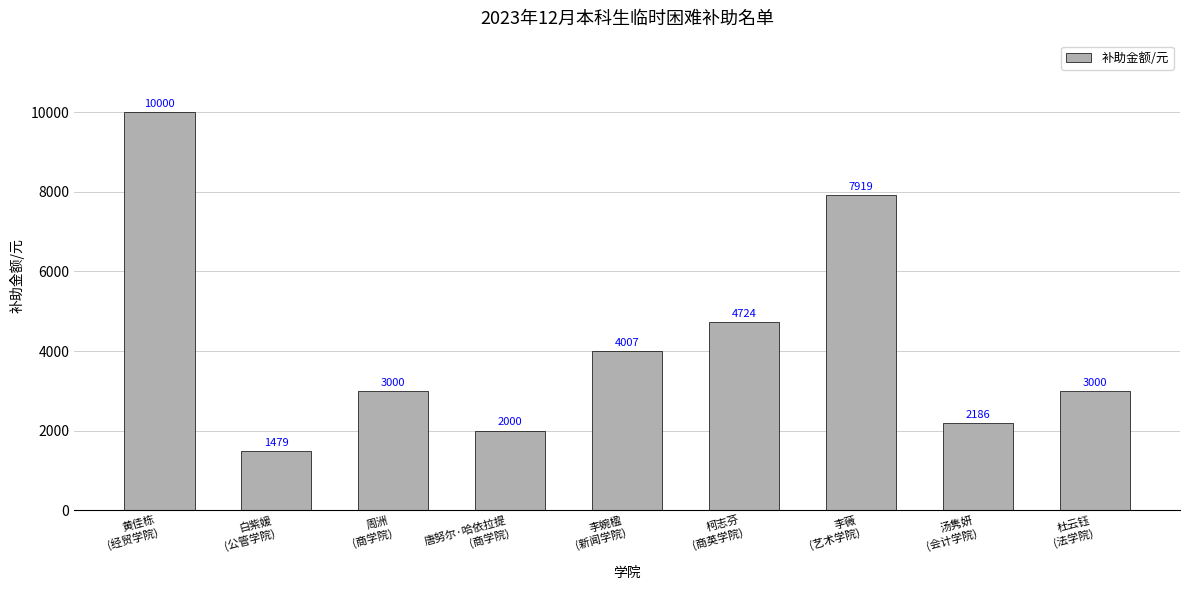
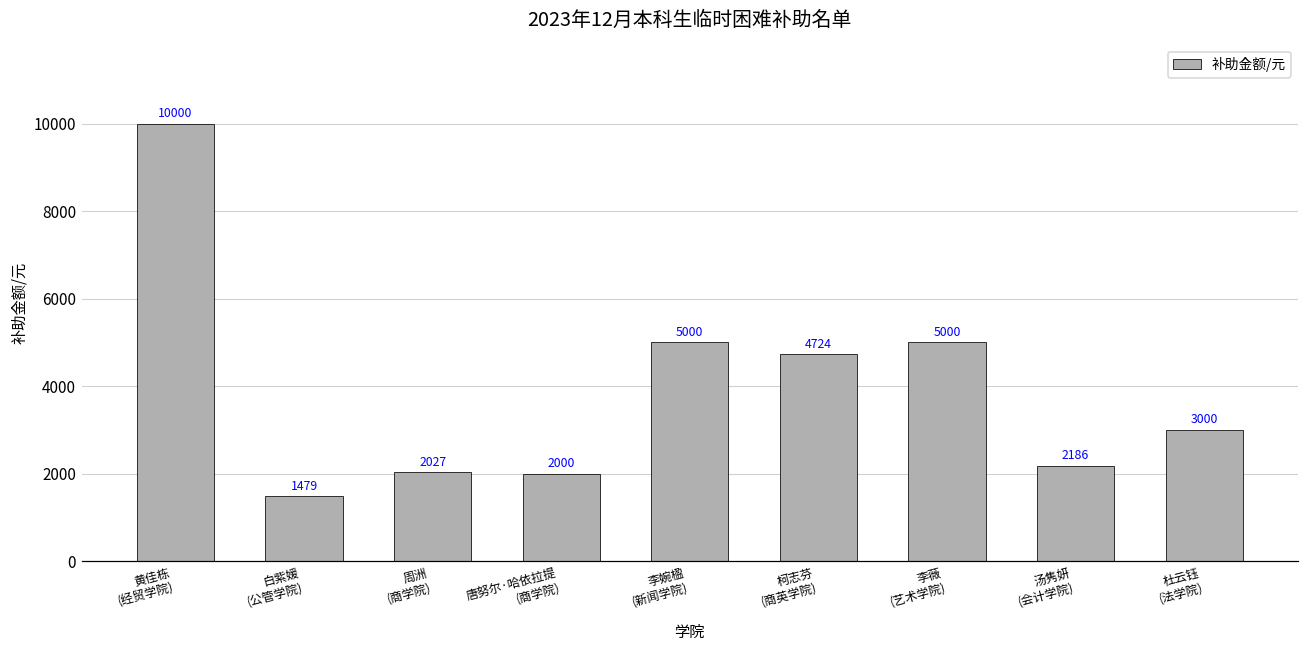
  {
    "黄佳栋 (经贸学院)": 10000,
    "白紫媛 (公管学院)": 1479,
-   "周洲 (商学院)": 3000,
+   "周洲 (商学院)": 2027,
    "唐努尔·哈依拉提 (商学院)": 2000,
-   "李婉楹 (新闻学院)": 4007,
+   "李婉楹 (新闻学院)": 5000,
    "柯志芬 (商英学院)": 4724,
-   "李薇 (艺术学院)": 7919,
+   "李薇 (艺术学院)": 5000,
    "汤隽妍 (会计学院)": 2186,
    "杜云钰 (法学院)": 3000
  }
